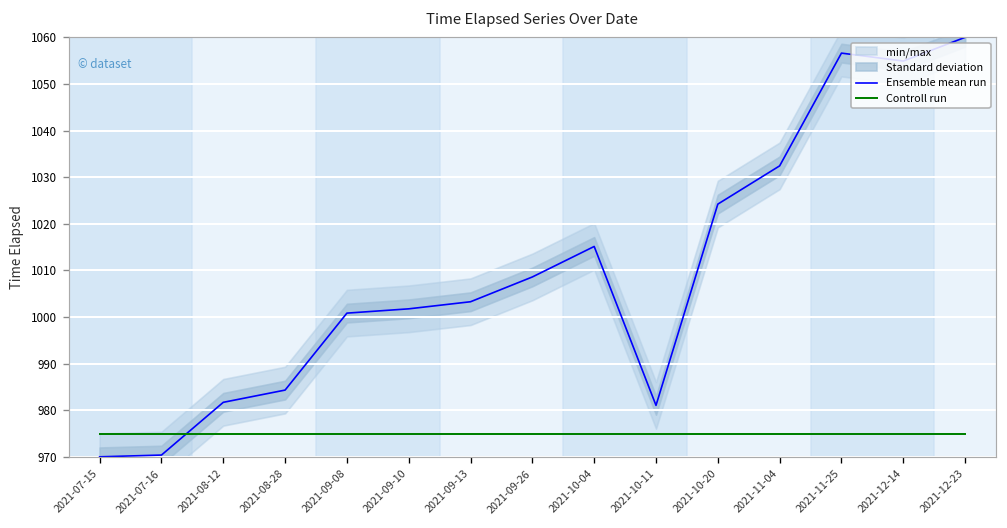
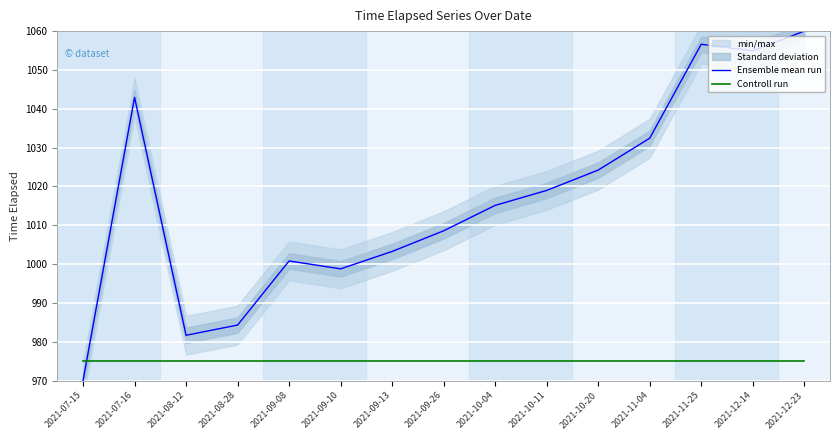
  {
    "Ensemble mean run": {
      "2021-07-15": 970,
-     "2021-07-16": 970,
+     "2021-07-16": 1043,
      "2021-08-12": 982,
      "2021-08-28": 984,
      "2021-09-08": 1001,
-     "2021-09-10": 1002,
+     "2021-09-10": 999,
      "2021-09-13": 1003,
      "2021-09-26": 1009,
      "2021-10-04": 1015,
-     "2021-10-11": 981,
+     "2021-10-11": 1019,
      "2021-10-20": 1024,
      "2021-11-04": 1032,
      "2021-11-25": 1057,
      "2021-12-23": 1060
    },
    "Controll run": {
      "2021-08-12": 975,
      "2021-08-28": 975,
      "2021-09-08": 975,
      "2021-09-10": 975,
      "2021-09-13": 975,
      "2021-09-26": 975,
      "2021-10-04": 975,
      "2021-10-11": 975,
      "2021-10-20": 975,
      "2021-11-04": 975,
      "2021-11-25": 975,
      "2021-12-14": 975,
      "2021-12-23": 975
    }
  }
